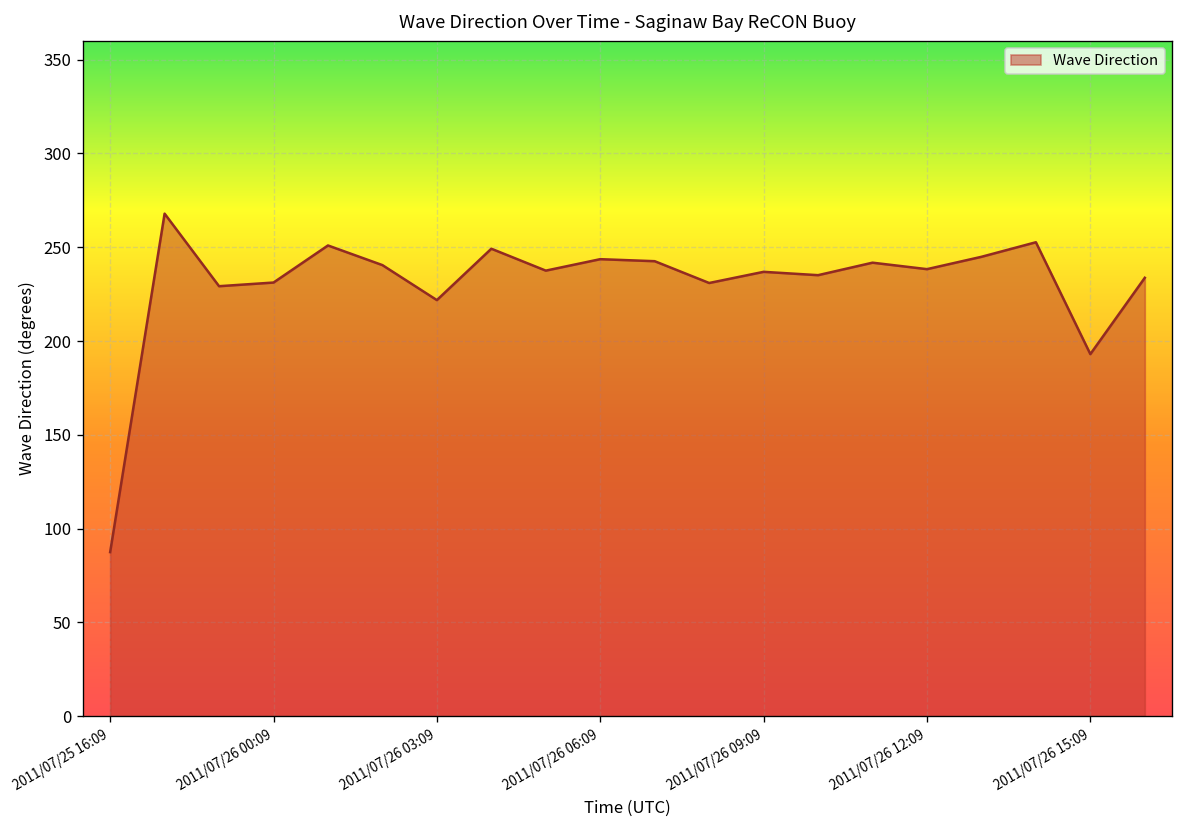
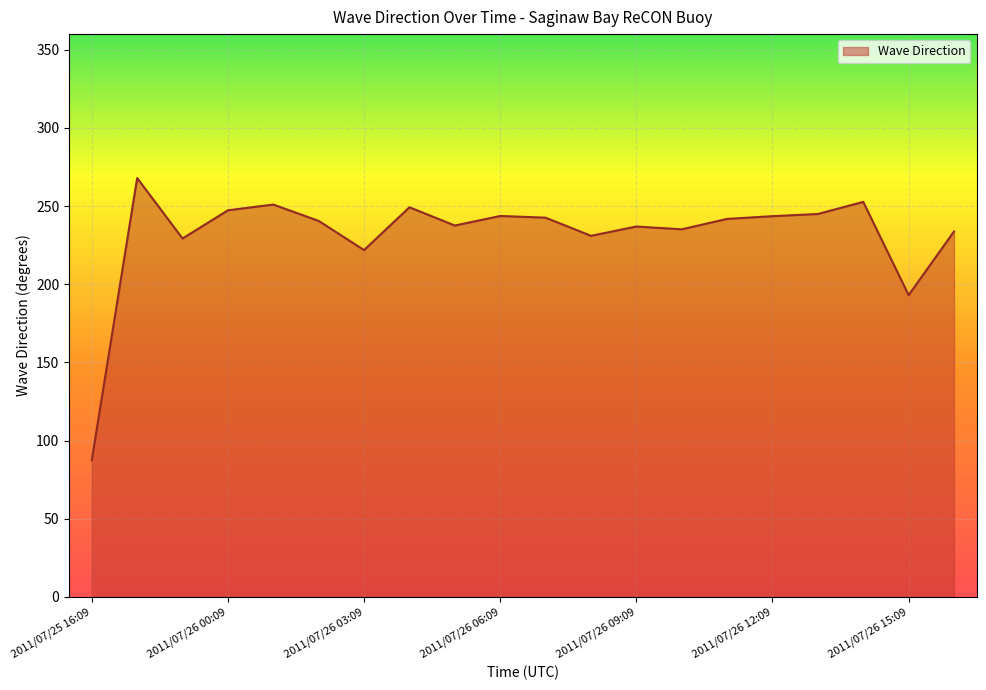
  {
    "2011/07/25 16:09": 87,
-   "2011/07/26 00:09": 231,
+   "2011/07/26 00:09": 247,
    "2011/07/26 03:09": 222,
    "2011/07/26 06:09": 244,
    "2011/07/26 09:09": 237,
-   "2011/07/26 12:09": 238,
+   "2011/07/26 12:09": 244,
    "2011/07/26 15:09": 193
  }
